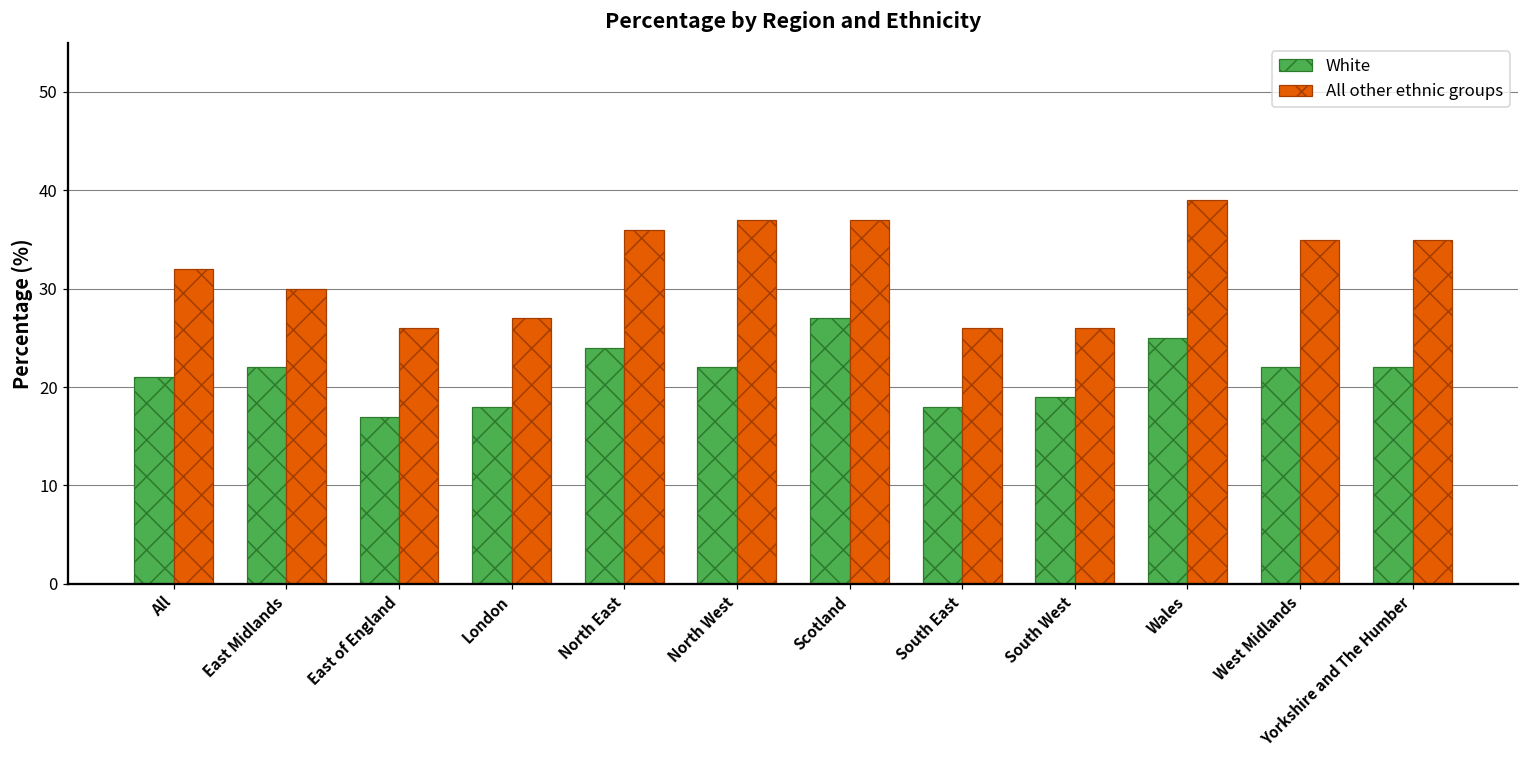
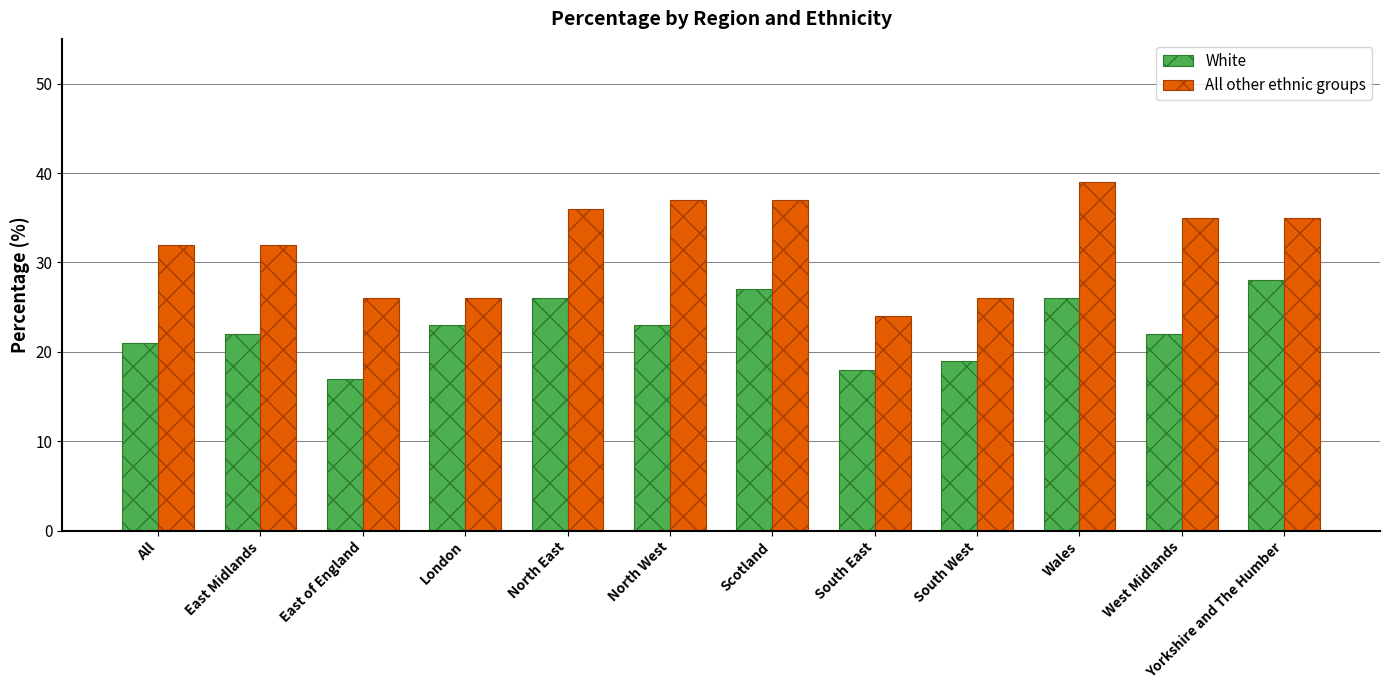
  {
    "White": {
      "All": 21,
      "East Midlands": 22,
      "East of England": 17,
-     "London": 18,
-     "North East": 24,
-     "North West": 22,
+     "London": 23,
+     "North East": 26,
+     "North West": 23,
      "Scotland": 27,
      "South East": 18,
      "South West": 19,
-     "Wales": 25,
+     "Wales": 26,
      "West Midlands": 22,
-     "Yorkshire and The Humber": 22
+     "Yorkshire and The Humber": 28
    },
    "All other ethnic groups": {
      "All": 32,
-     "East Midlands": 30,
+     "East Midlands": 32,
      "East of England": 26,
-     "London": 27,
+     "London": 26,
      "North East": 36,
      "North West": 37,
      "Scotland": 37,
-     "South East": 26,
+     "South East": 24,
      "South West": 26,
      "Wales": 39,
      "West Midlands": 35,
      "Yorkshire and The Humber": 35
    }
  }
